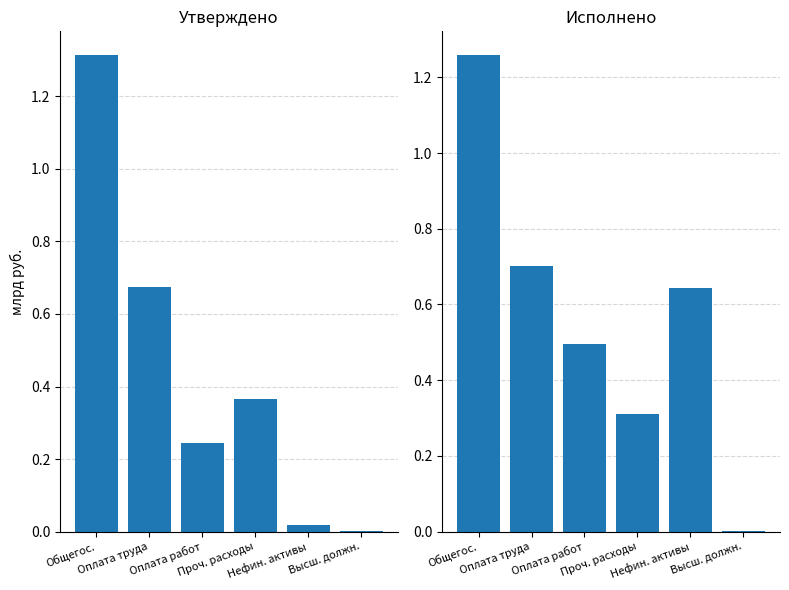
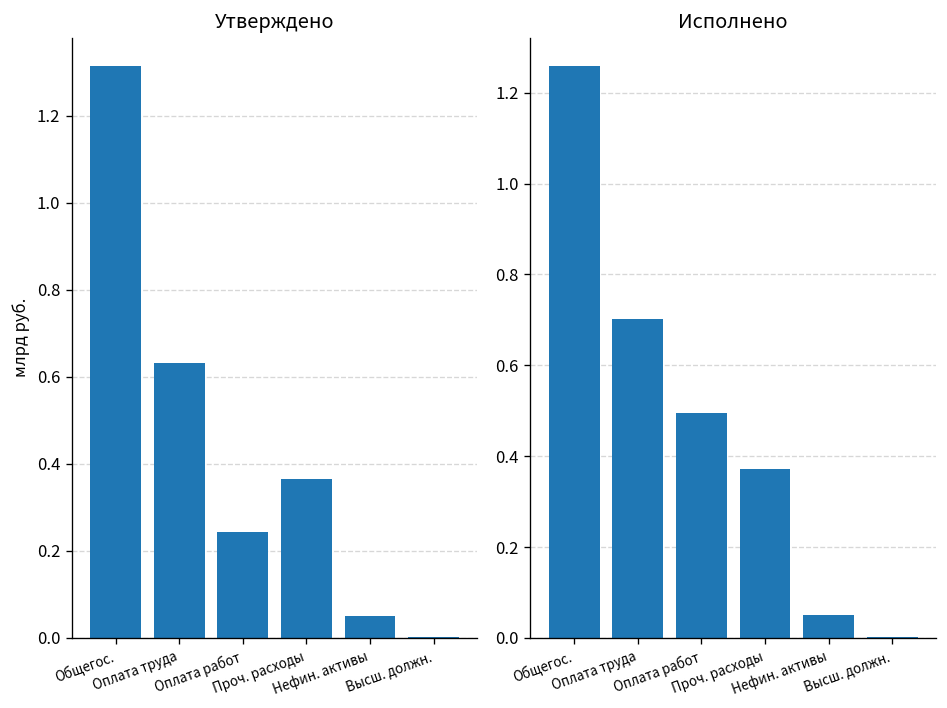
  {
    "Утверждено": {
      "Общегос.": 1.31,
-     "Оплата труда": 0.68,
+     "Оплата труда": 0.63,
      "Оплата работ": 0.24,
      "Проч. расходы": 0.37,
-     "Нефин. активы": 0.02
+     "Нефин. активы": 0.05
    },
    "Исполнено": {
      "Общегос.": 1.26,
      "Оплата труда": 0.70,
      "Оплата работ": 0.50,
-     "Проч. расходы": 0.31,
-     "Нефин. активы": 0.64
+     "Проч. расходы": 0.37,
+     "Нефин. активы": 0.05
    }
  }
